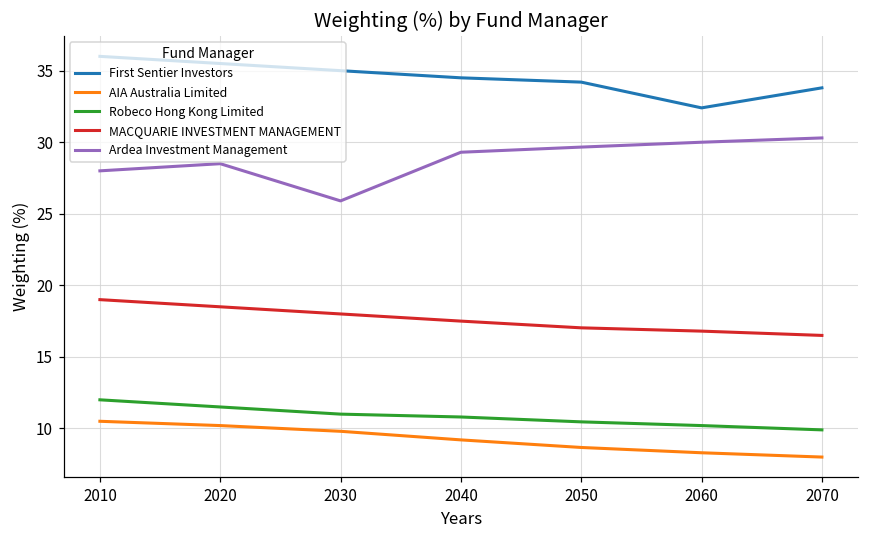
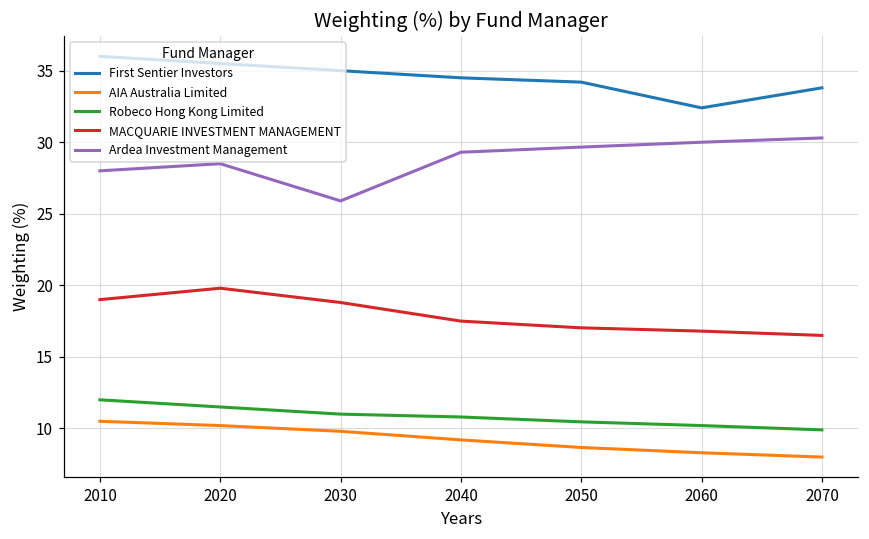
  {
    "First Sentier Investors": {
      "2040": 34.5,
      "2050": 34.2,
      "2060": 32.4,
      "2070": 33.8
    },
    "AIA Australia Limited": {
      "2010": 10.5,
      "2020": 10.2,
      "2030": 9.8,
      "2040": 9.2,
      "2050": 8.7,
      "2060": 8.3,
      "2070": 8.0
    },
    "Robeco Hong Kong Limited": {
      "2010": 12.0,
      "2020": 11.5,
      "2030": 11.0,
      "2040": 10.8,
      "2050": 10.5,
      "2060": 10.2,
      "2070": 9.9
    },
    "MACQUARIE INVESTMENT MANAGEMENT": {
      "2010": 19.0,
-     "2020": 18.5,
-     "2030": 18.0,
+     "2020": 19.8,
+     "2030": 18.8,
      "2040": 17.5,
      "2050": 17.0,
      "2060": 16.8,
      "2070": 16.5
    },
    "Ardea Investment Management": {
      "2010": 28.0,
      "2020": 28.5,
      "2030": 25.9,
      "2040": 29.3,
      "2050": 29.7,
      "2060": 30.0,
      "2070": 30.3
    }
  }
